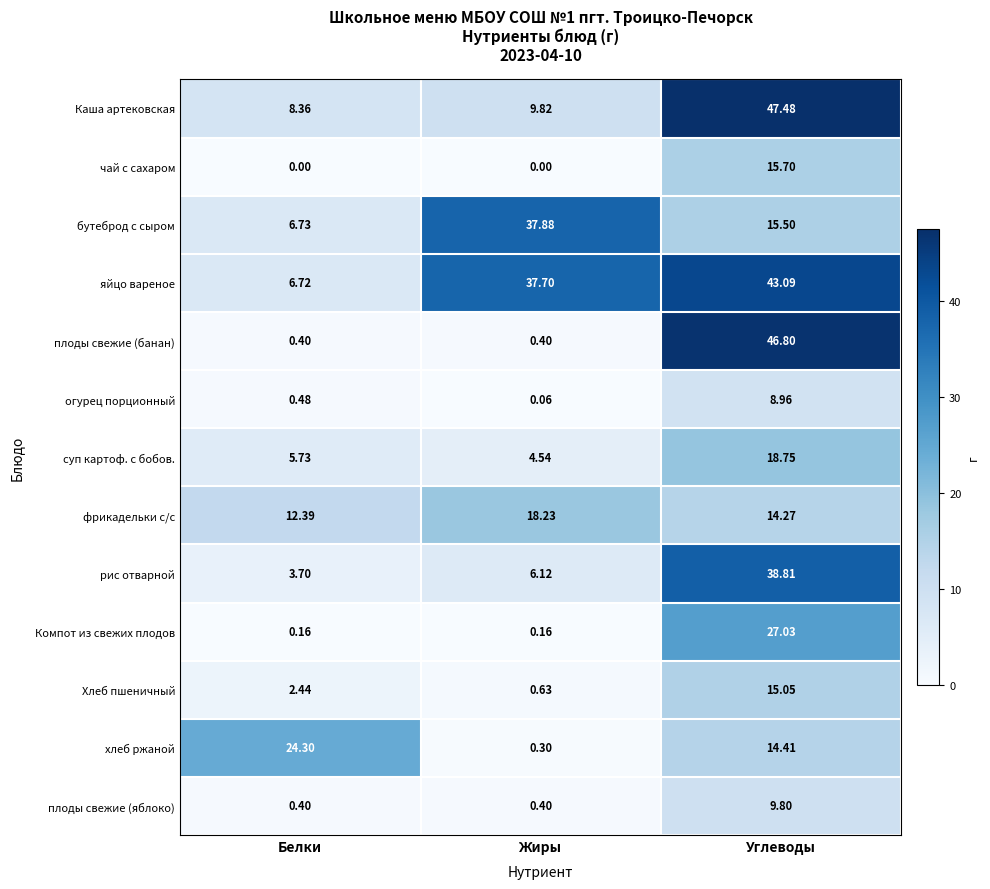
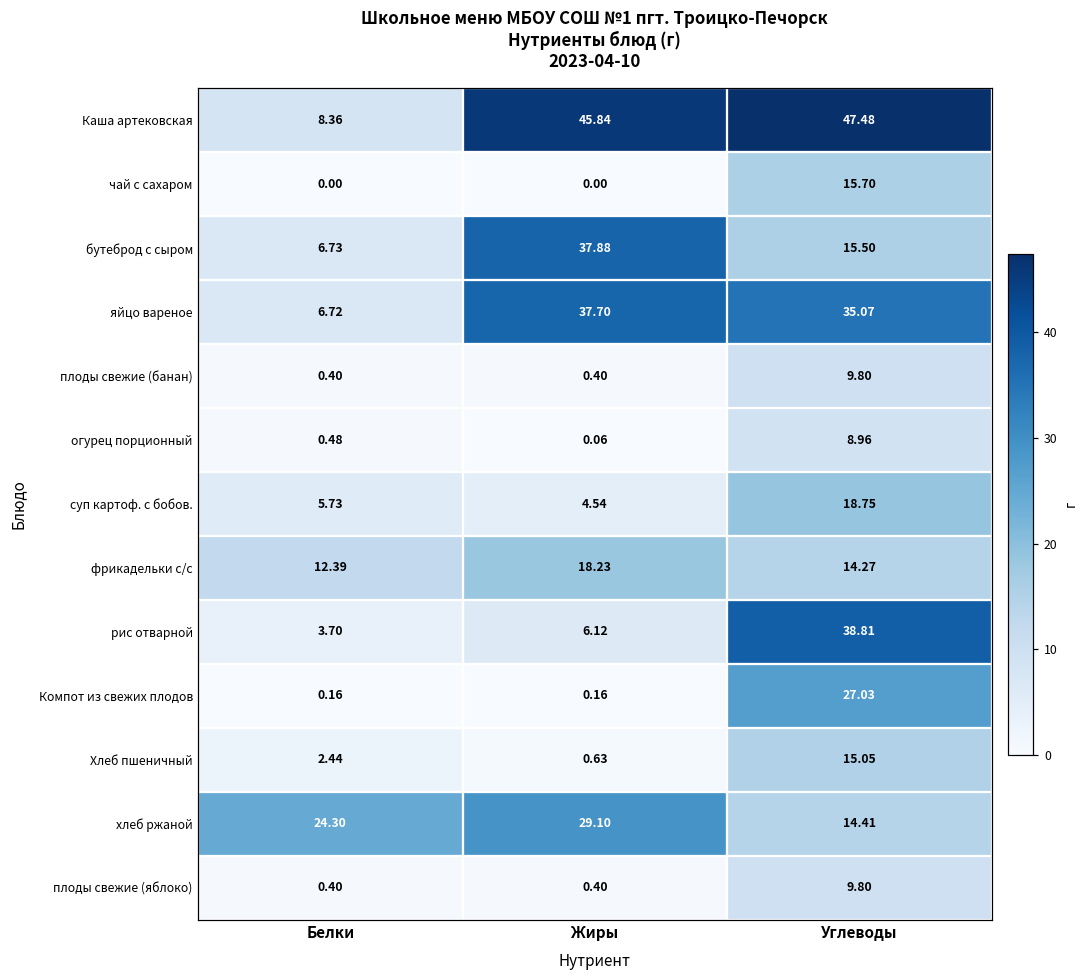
  {
    "Каша артековская": {
      "Белки": 8.36,
-     "Жиры": 9.82,
+     "Жиры": 45.84,
      "Углеводы": 47.48
    },
    "чай с сахаром": {
      "Белки": 0.00,
      "Жиры": 0.00,
      "Углеводы": 15.70
    },
    "бутеброд с сыром": {
      "Белки": 6.73,
      "Жиры": 37.88,
      "Углеводы": 15.50
    },
    "яйцо вареное": {
      "Белки": 6.72,
      "Жиры": 37.70,
-     "Углеводы": 43.09
+     "Углеводы": 35.07
    },
    "плоды свежие (банан)": {
      "Белки": 0.40,
      "Жиры": 0.40,
-     "Углеводы": 46.80
+     "Углеводы": 9.80
    },
    "огурец порционный": {
      "Белки": 0.48,
      "Жиры": 0.06,
      "Углеводы": 8.96
    },
    "суп картоф. с бобов.": {
      "Белки": 5.73,
      "Жиры": 4.54,
      "Углеводы": 18.75
    },
    "фрикадельки с/с": {
      "Белки": 12.39,
      "Жиры": 18.23,
      "Углеводы": 14.27
    },
    "рис отварной": {
      "Белки": 3.70,
      "Жиры": 6.12,
      "Углеводы": 38.81
    },
    "Компот из свежих плодов": {
      "Белки": 0.16,
      "Жиры": 0.16,
      "Углеводы": 27.03
    },
    "Хлеб пшеничный": {
      "Белки": 2.44,
      "Жиры": 0.63,
      "Углеводы": 15.05
    },
    "хлеб ржаной": {
      "Белки": 24.30,
-     "Жиры": 0.30,
+     "Жиры": 29.10,
      "Углеводы": 14.41
    },
    "плоды свежие (яблоко)": {
      "Белки": 0.40,
      "Жиры": 0.40,
      "Углеводы": 9.80
    }
  }
